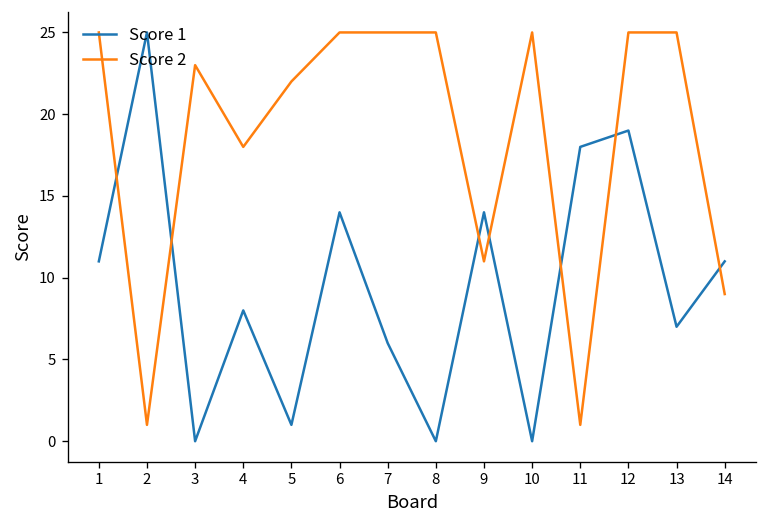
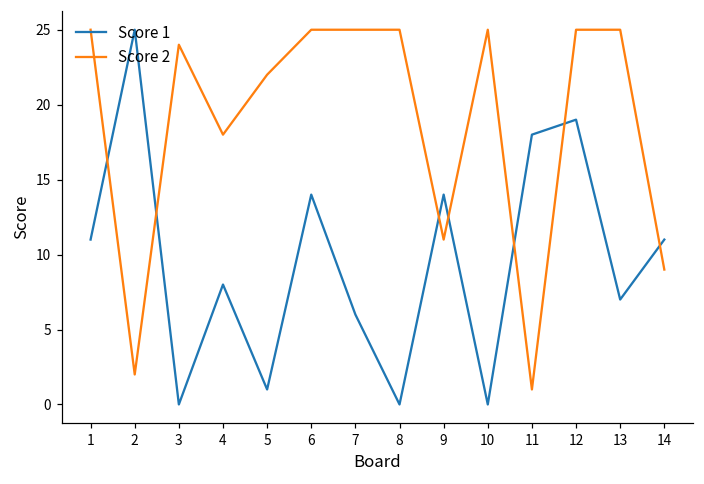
  {
    "Score 1": {
      "1": 11,
      "2": 25,
      "3": 0,
      "4": 8,
      "5": 1,
      "6": 14,
      "7": 6,
      "8": 0,
      "9": 14,
      "10": 0,
      "11": 18,
      "12": 19,
      "13": 7,
      "14": 11
    },
    "Score 2": {
      "1": 25,
-     "2": 1,
-     "3": 23,
+     "2": 2,
+     "3": 24,
      "4": 18,
      "5": 22,
      "6": 25,
      "7": 25,
      "8": 25,
      "9": 11,
      "10": 25,
      "11": 1,
      "12": 25,
      "13": 25,
      "14": 9
    }
  }
